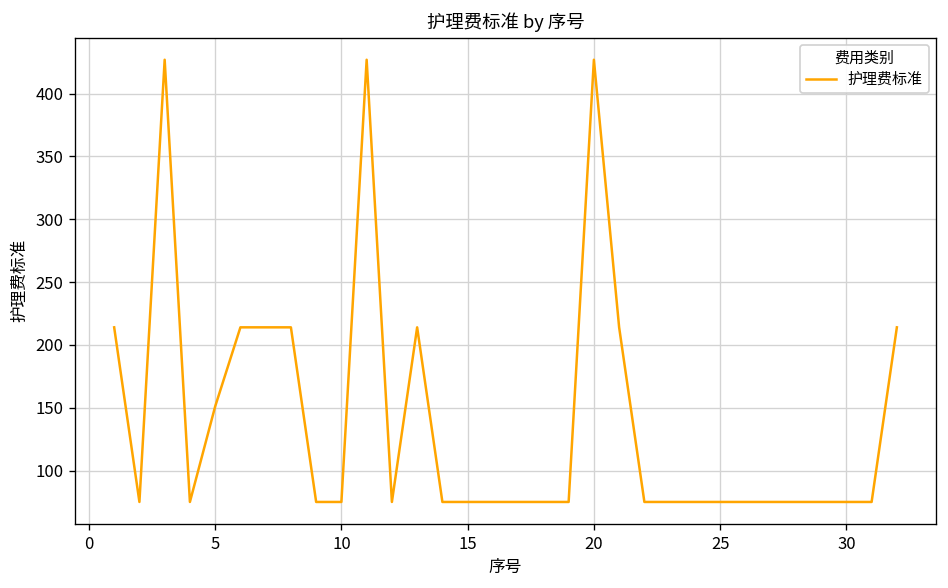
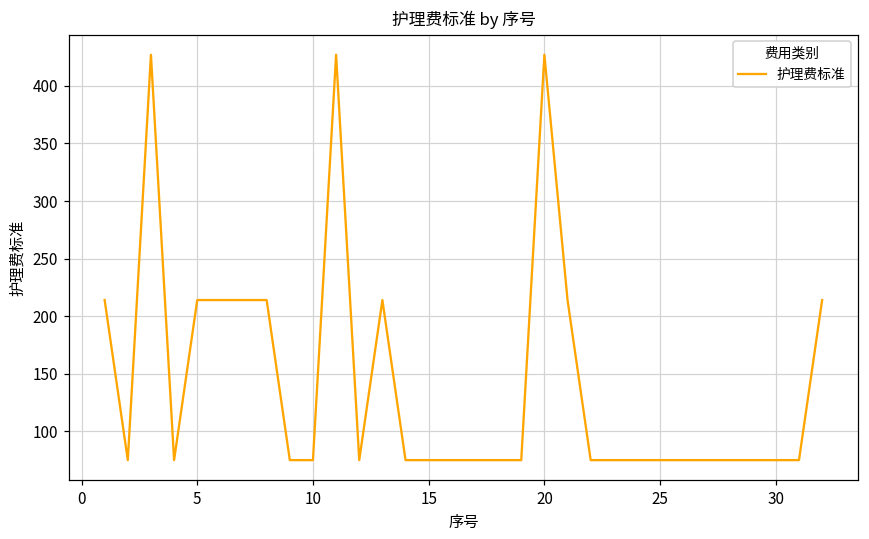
  {
-   "5": 151,
+   "5": 214,
    "10": 75,
    "15": 75,
    "20": 427,
    "25": 75,
    "30": 75
  }
